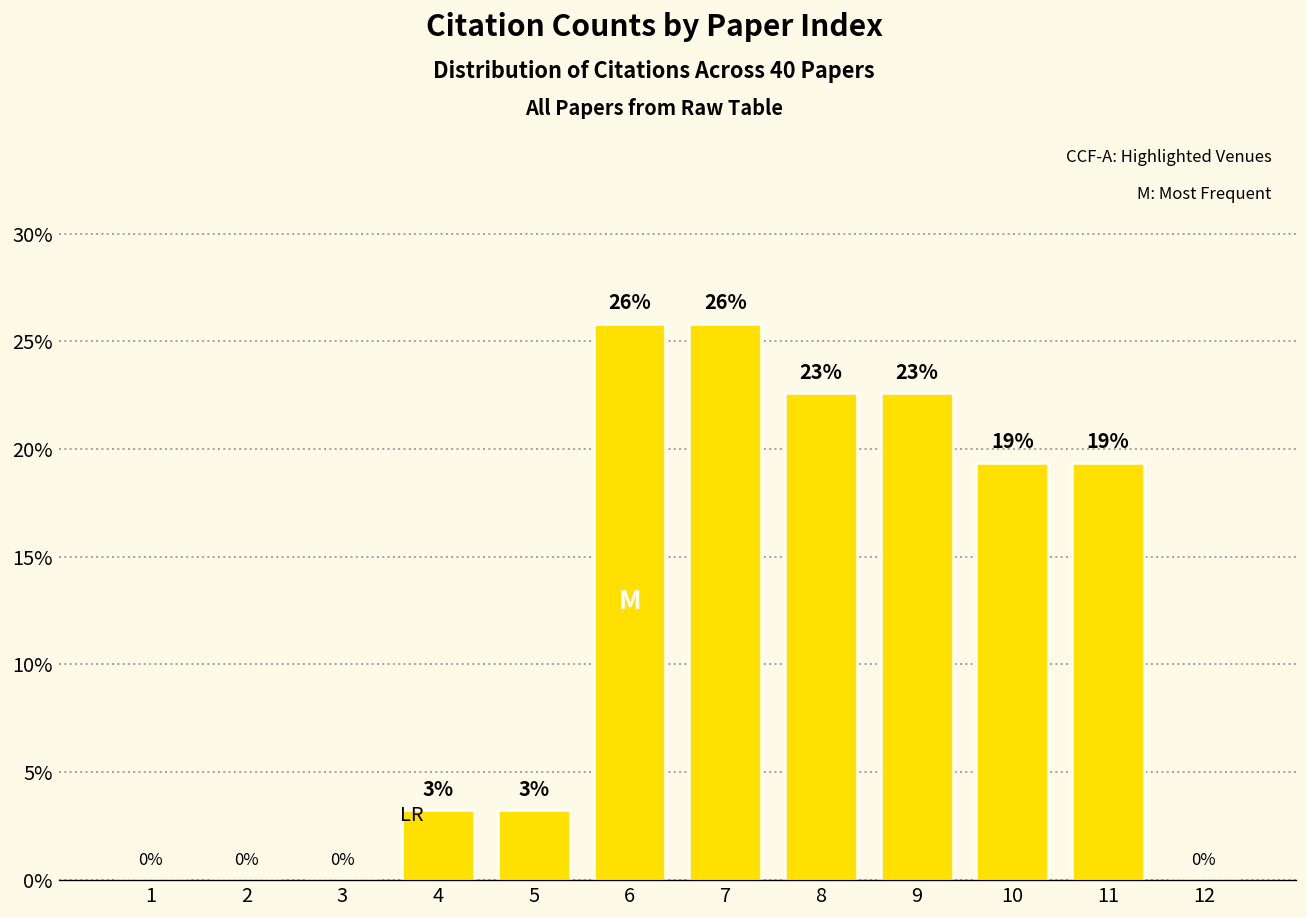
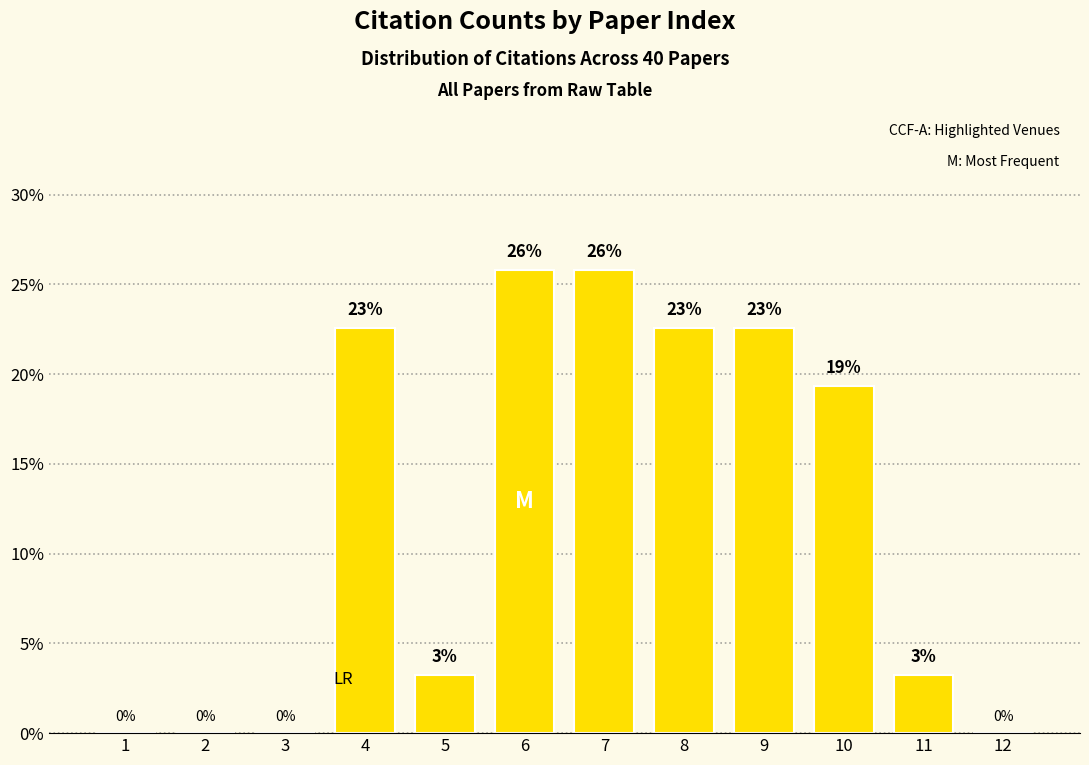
  {
    "1": "0%",
    "2": "0%",
    "3": "0%",
-   "4": "3%",
+   "4": "23%",
    "5": "3%",
    "6": "26%",
    "7": "26%",
    "8": "23%",
    "9": "23%",
    "10": "19%",
-   "11": "19%",
+   "11": "3%",
    "12": "0%"
  }
